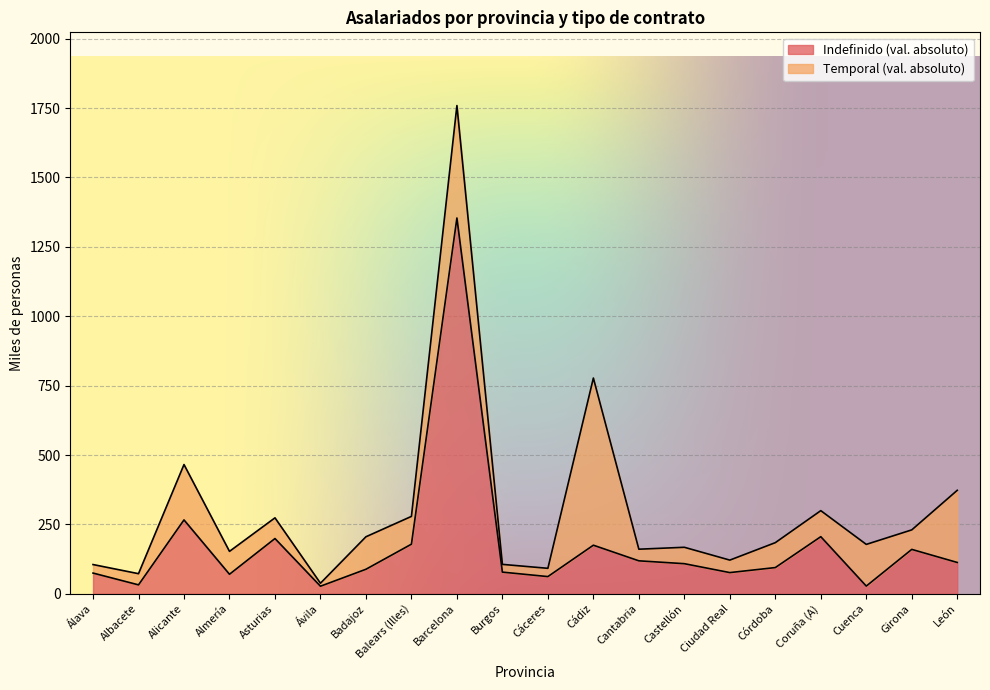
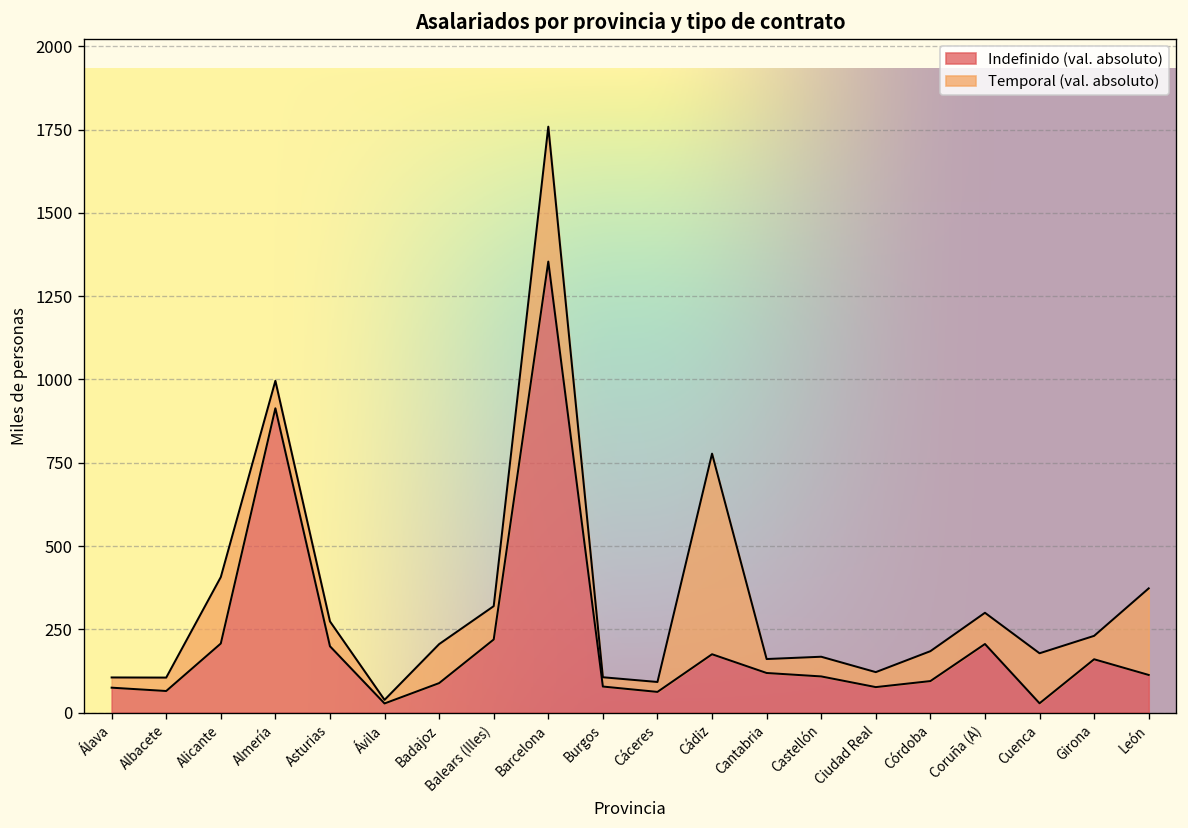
  {
    "Indefinido (val. absoluto)": {
      "Álava": 70,
-     "Albacete": 30,
-     "Alicante": 270,
-     "Almería": 70,
+     "Albacete": 60,
+     "Alicante": 210,
+     "Almería": 910,
      "Asturias": 200,
      "Ávila": 30,
      "Badajoz": 90,
-     "Balears (Illes)": 180,
+     "Balears (Illes)": 220,
      "Barcelona": 1350,
      "Burgos": 80,
      "Cáceres": 60,
      "Cádiz": 180,
      "Cantabria": 120,
      "Castellón": 110,
      "Ciudad Real": 80,
      "Córdoba": 90,
      "Coruña (A)": 210,
      "Cuenca": 30,
      "Girona": 160,
      "León": 110
    },
    "Temporal (val. absoluto)": {
      "Álava": 30,
      "Albacete": 40,
      "Alicante": 200,
      "Almería": 80,
      "Asturias": 70,
      "Ávila": 10,
      "Badajoz": 120,
      "Balears (Illes)": 100,
      "Barcelona": 410,
      "Burgos": 30,
      "Cáceres": 30,
      "Cádiz": 600,
      "Cantabria": 40,
      "Castellón": 60,
      "Ciudad Real": 50,
      "Córdoba": 90,
      "Coruña (A)": 90,
      "Cuenca": 150,
      "Girona": 70,
      "León": 260
    }
  }
